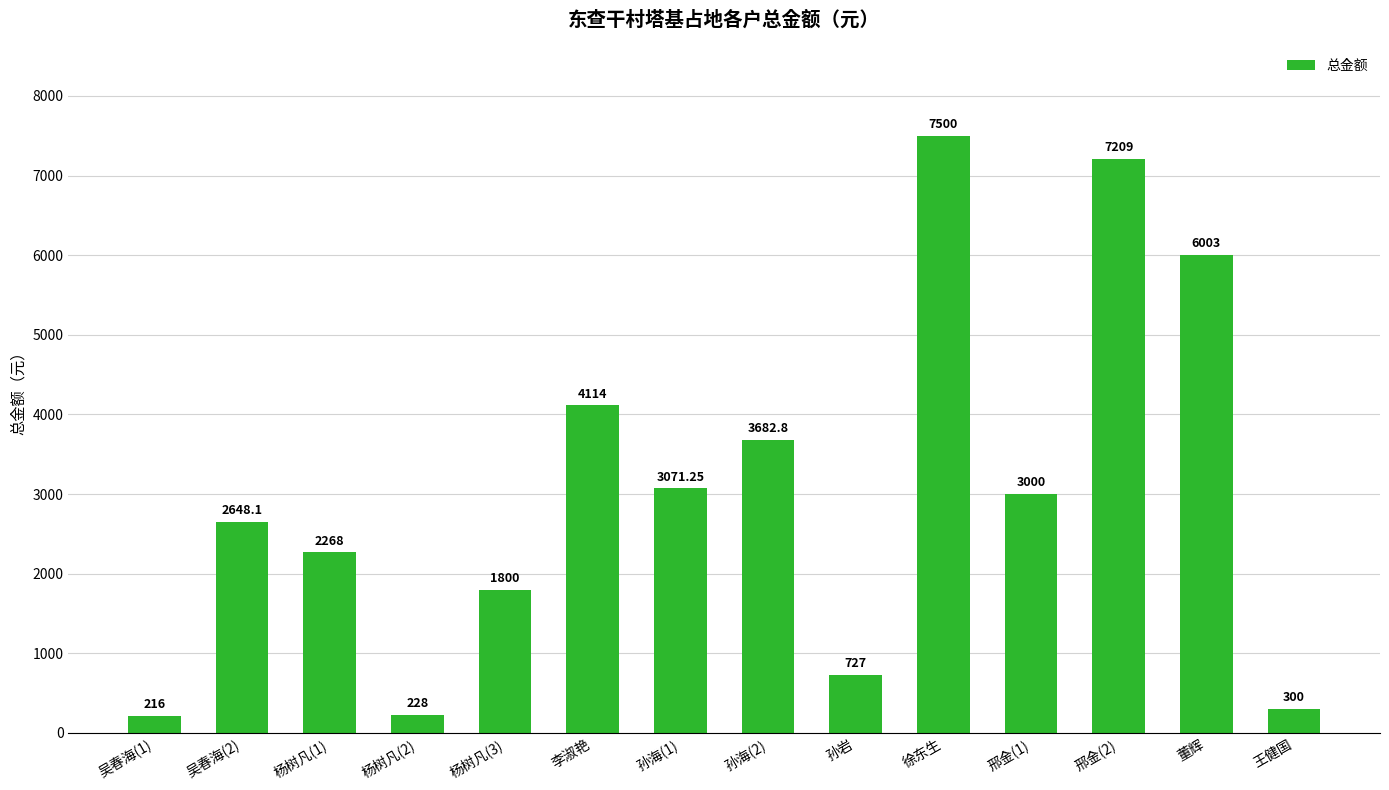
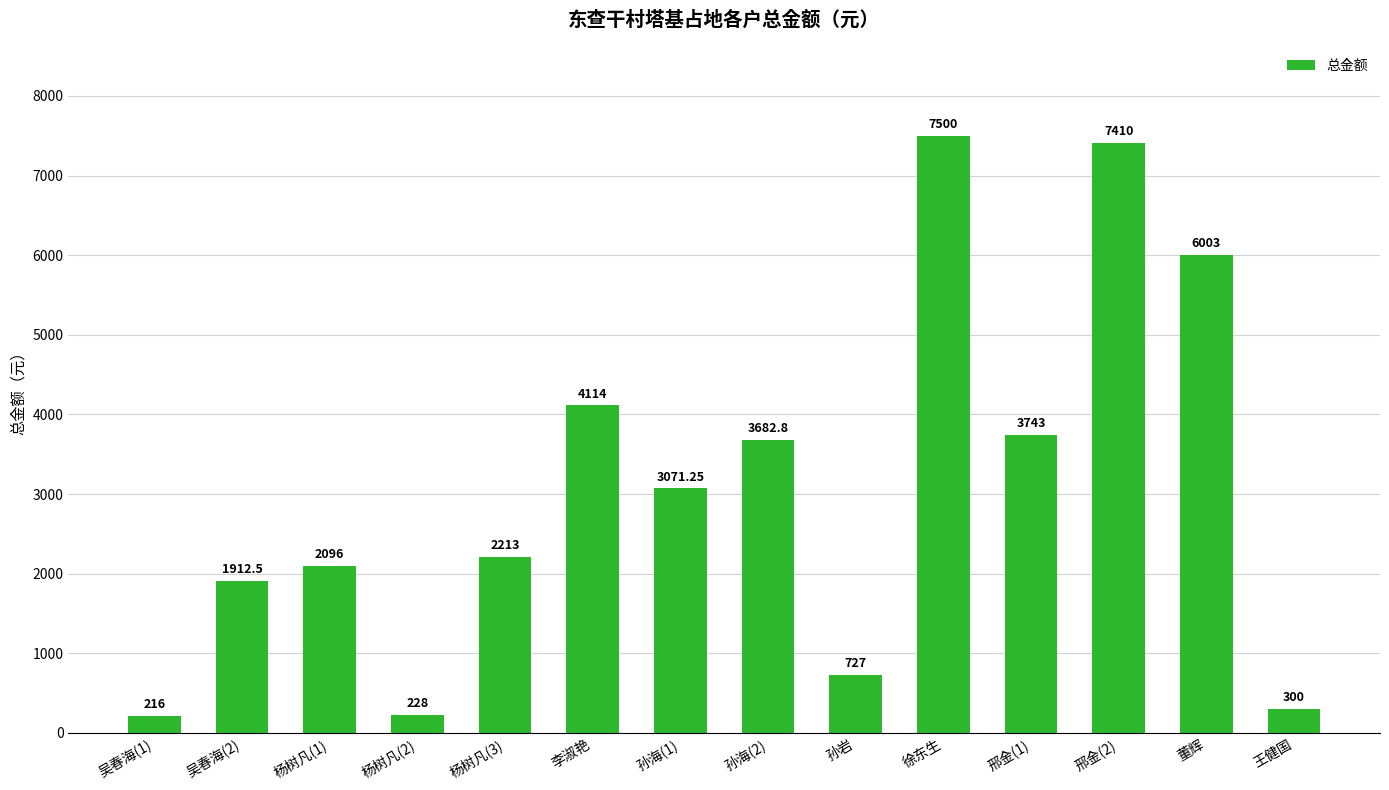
  {
    "吴春海(1)": 216,
-   "吴春海(2)": 2648.1,
-   "杨树凡(1)": 2268,
+   "吴春海(2)": 1912.5,
+   "杨树凡(1)": 2096,
    "杨树凡(2)": 228,
-   "杨树凡(3)": 1800,
+   "杨树凡(3)": 2213,
    "李淑艳": 4114,
    "孙海(1)": 3071.25,
    "孙海(2)": 3682.8,
    "孙岩": 727,
    "徐东生": 7500,
-   "邢金(1)": 3000,
-   "邢金(2)": 7209,
+   "邢金(1)": 3743,
+   "邢金(2)": 7410,
    "董辉": 6003,
    "王健国": 300
  }
